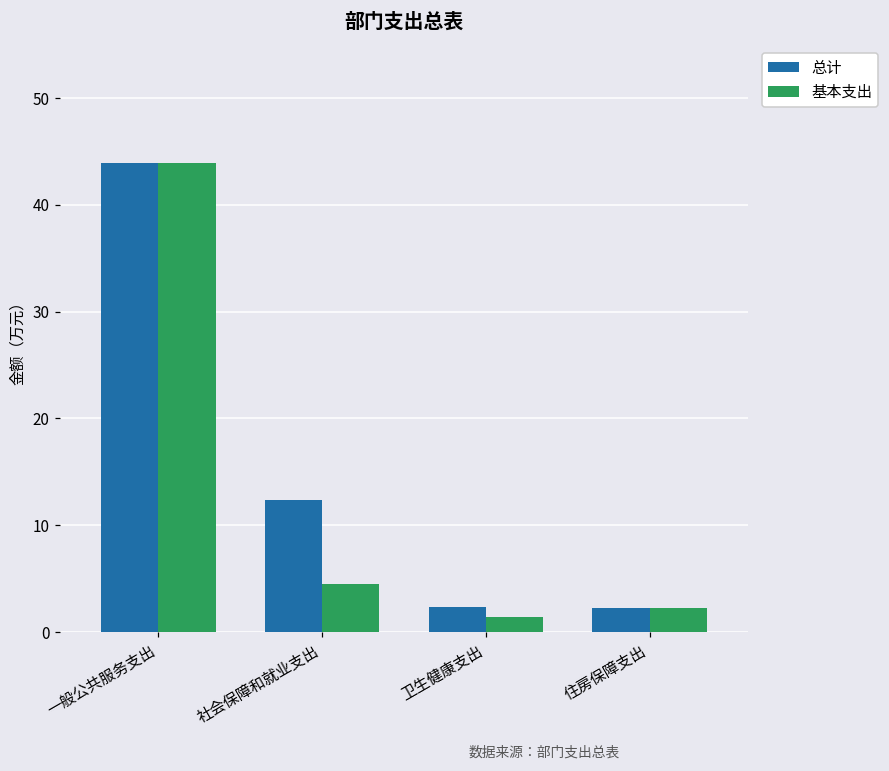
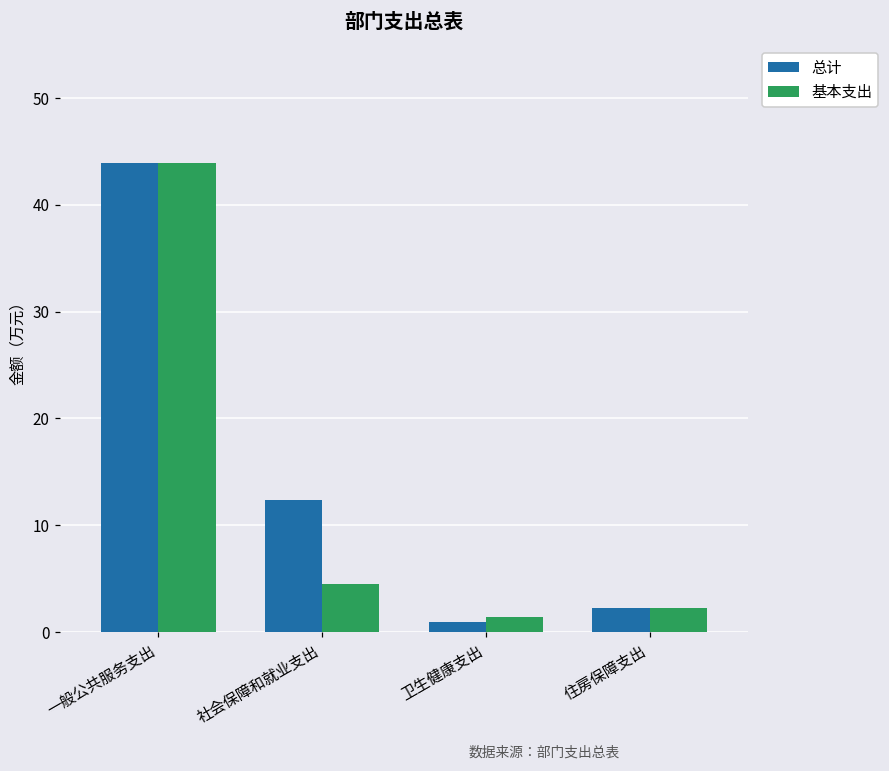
  {
    "总计": {
      "一般公共服务支出": 44,
      "社会保障和就业支出": 12,
-     "卫生健康支出": 2,
+     "卫生健康支出": 1,
      "住房保障支出": 2
    },
    "基本支出": {
      "一般公共服务支出": 44,
      "社会保障和就业支出": 5,
      "卫生健康支出": 1,
      "住房保障支出": 2
    }
  }
